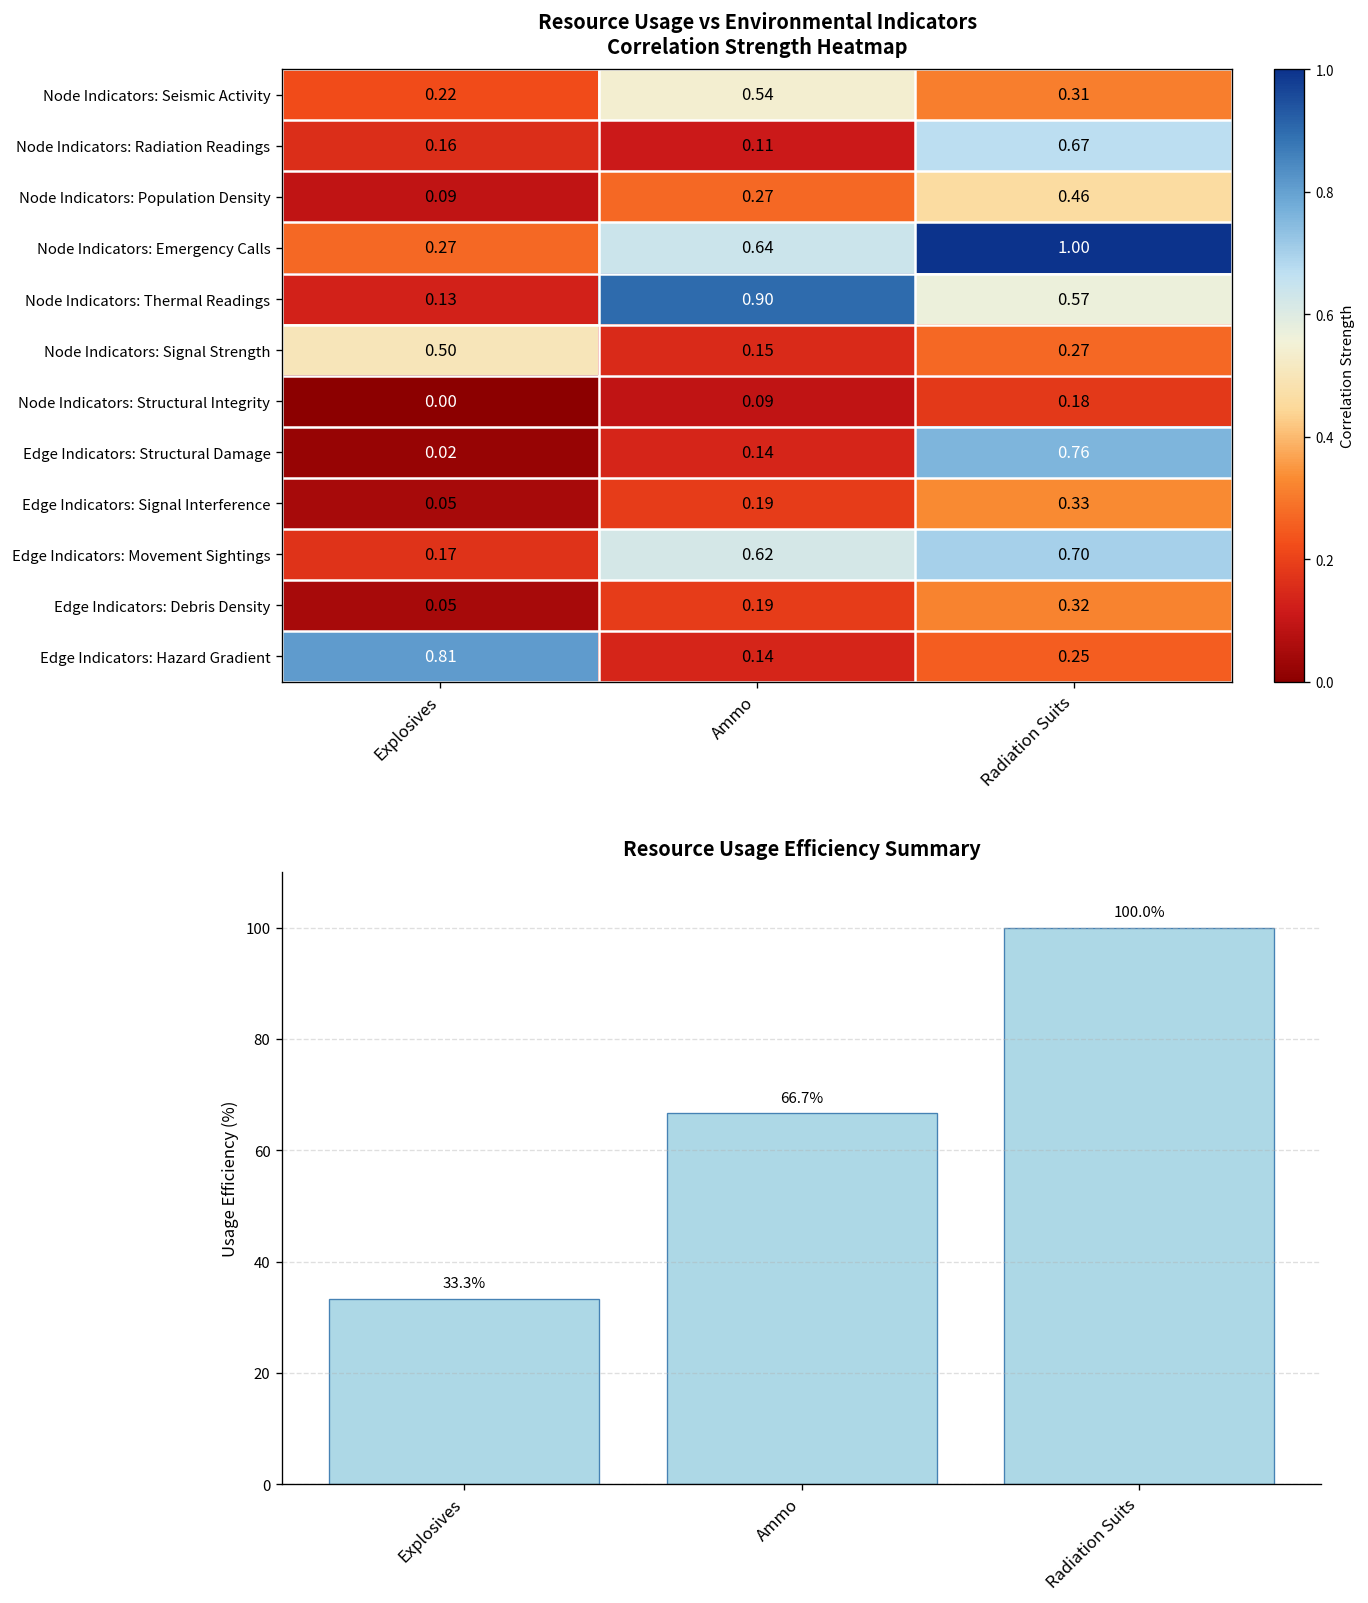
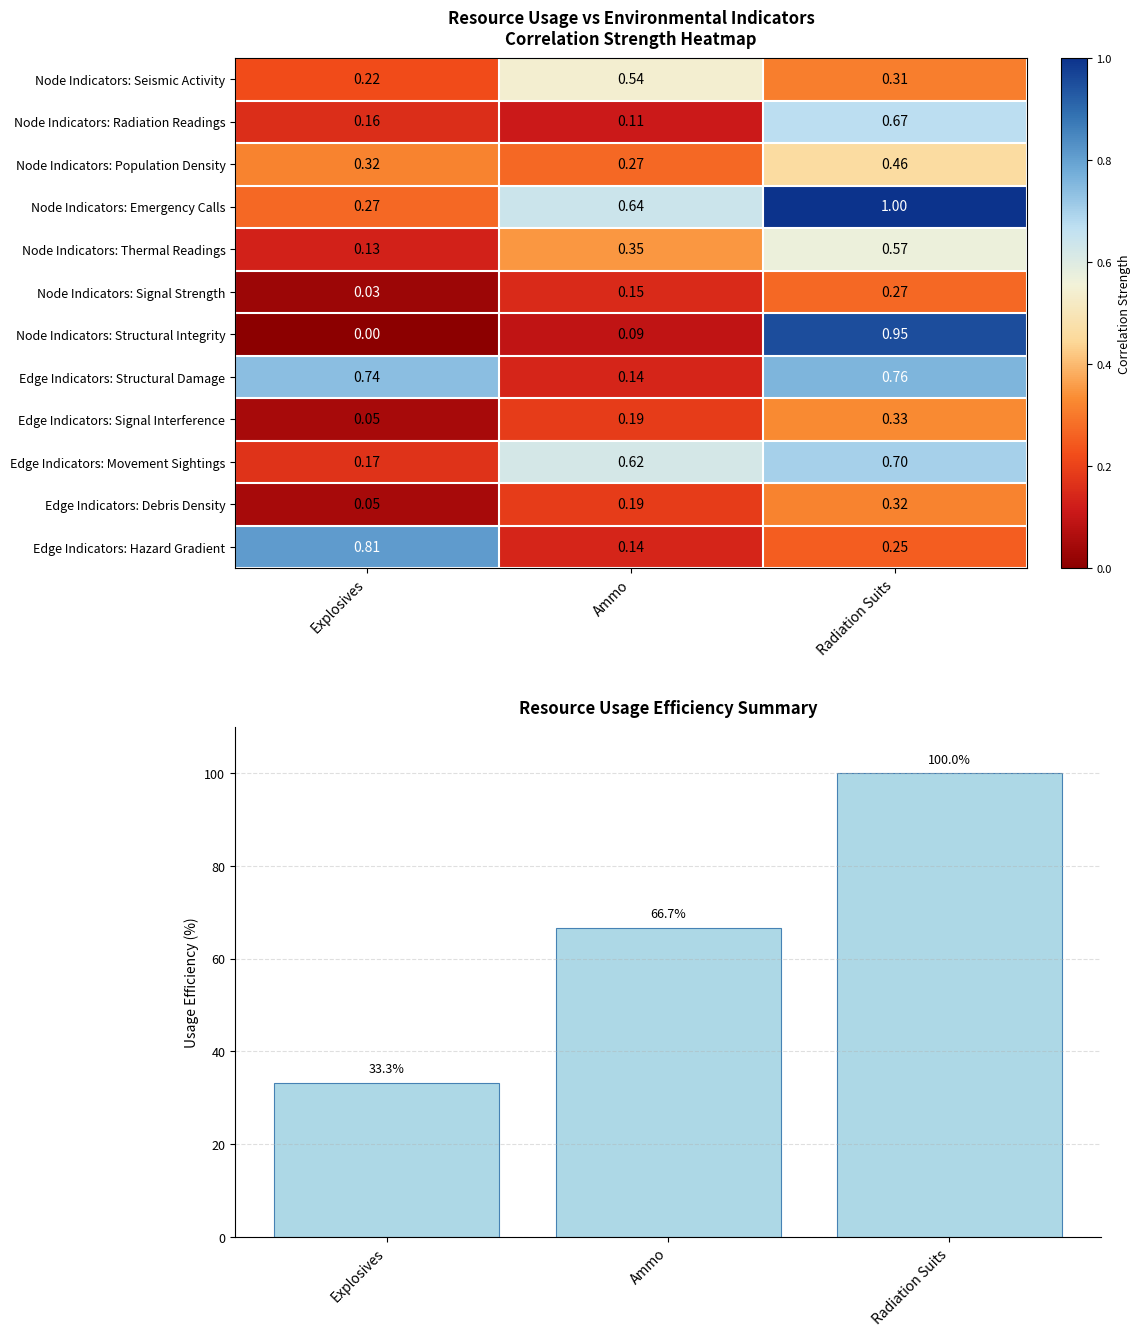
  {
    "Resource Usage vs Environmental Indicators Correlation Strength Heatmap": {
      "Node Indicators: Seismic Activity": {
        "Explosives": "0.22",
        "Ammo": "0.54",
        "Radiation Suits": "0.31"
      },
      "Node Indicators: Radiation Readings": {
        "Explosives": "0.16",
        "Ammo": "0.11",
        "Radiation Suits": "0.67"
      },
      "Node Indicators: Population Density": {
-       "Explosives": "0.09",
+       "Explosives": "0.32",
        "Ammo": "0.27",
        "Radiation Suits": "0.46"
      },
      "Node Indicators: Emergency Calls": {
        "Explosives": "0.27",
        "Ammo": "0.64",
        "Radiation Suits": "1.00"
      },
      "Node Indicators: Thermal Readings": {
        "Explosives": "0.13",
-       "Ammo": "0.90",
+       "Ammo": "0.35",
        "Radiation Suits": "0.57"
      },
      "Node Indicators: Signal Strength": {
-       "Explosives": "0.50",
+       "Explosives": "0.03",
        "Ammo": "0.15",
        "Radiation Suits": "0.27"
      },
      "Node Indicators: Structural Integrity": {
        "Explosives": "0.00",
        "Ammo": "0.09",
-       "Radiation Suits": "0.18"
+       "Radiation Suits": "0.95"
      },
      "Edge Indicators: Structural Damage": {
-       "Explosives": "0.02",
+       "Explosives": "0.74",
        "Ammo": "0.14",
        "Radiation Suits": "0.76"
      },
      "Edge Indicators: Signal Interference": {
        "Explosives": "0.05",
        "Ammo": "0.19",
        "Radiation Suits": "0.33"
      },
      "Edge Indicators: Movement Sightings": {
        "Explosives": "0.17",
        "Ammo": "0.62",
        "Radiation Suits": "0.70"
      },
      "Edge Indicators: Debris Density": {
        "Explosives": "0.05",
        "Ammo": "0.19",
        "Radiation Suits": "0.32"
      },
      "Edge Indicators: Hazard Gradient": {
        "Explosives": "0.81",
        "Ammo": "0.14",
        "Radiation Suits": "0.25"
      }
    },
    "Resource Usage Efficiency Summary": {
      "Explosives": "33.3%",
      "Ammo": "66.7%",
      "Radiation Suits": "100.0%"
    }
  }
